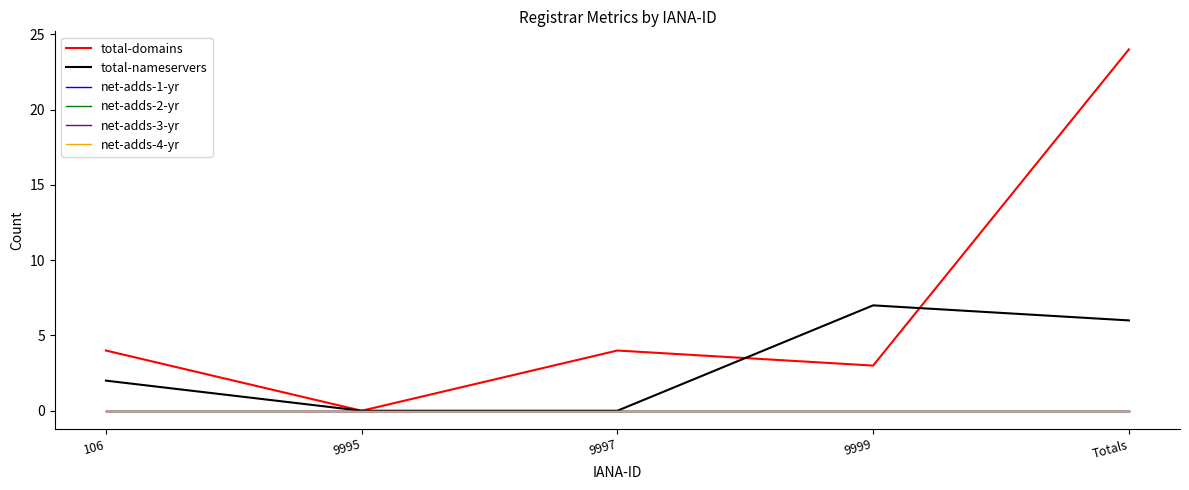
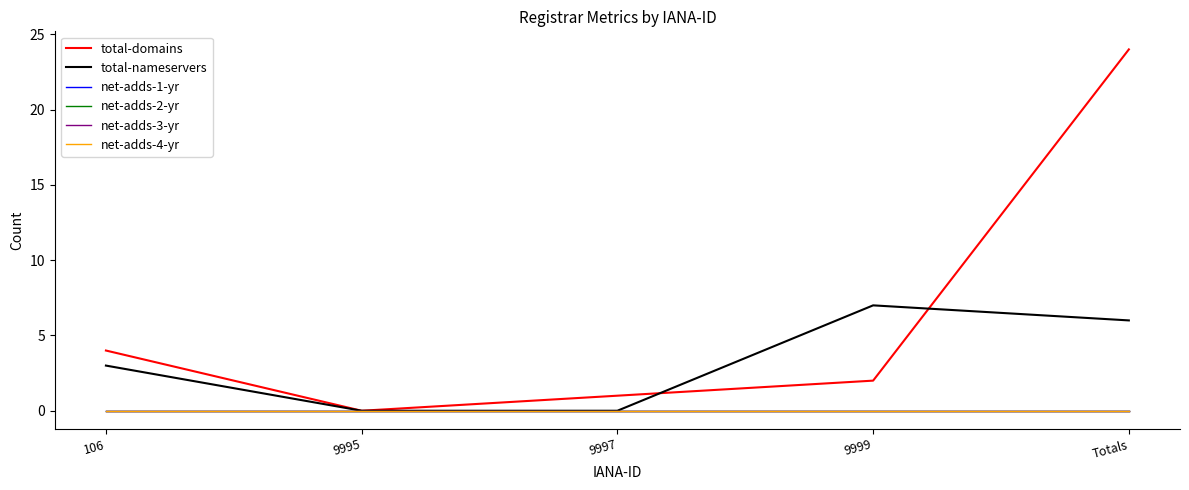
  {
    "total-domains": {
      "106": 4,
-     "9997": 4,
-     "9999": 3,
+     "9997": 1,
+     "9999": 2,
      "Totals": 24
    },
    "total-nameservers": {
-     "106": 2,
+     "106": 3,
      "9999": 7,
      "Totals": 6
    },
    "net-adds-4-yr": {
      "106": 0,
      "9999": 0,
      "Totals": 0
    }
  }
